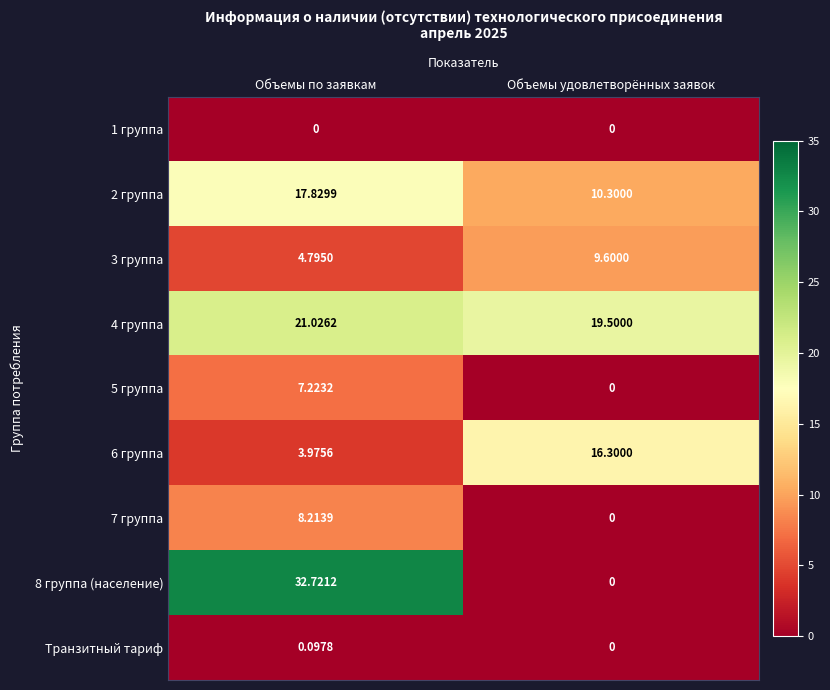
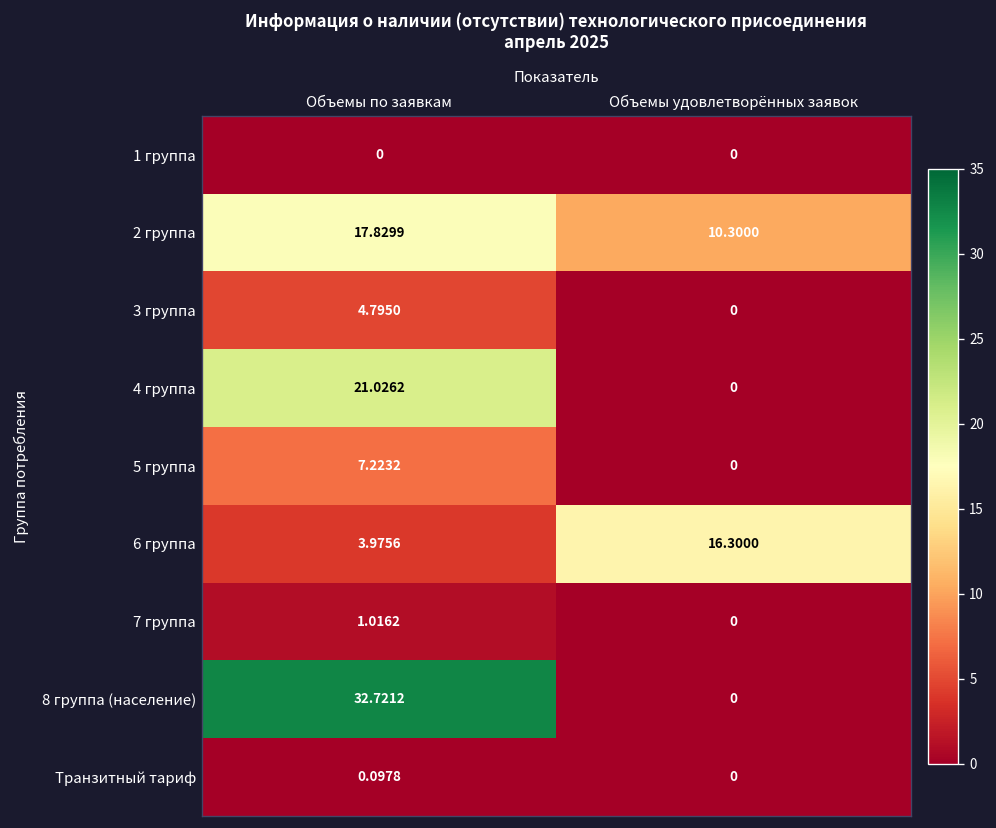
  {
    "1 группа": {
      "Объемы по заявкам": 0,
      "Объемы удовлетворённых заявок": 0
    },
    "2 группа": {
      "Объемы по заявкам": 17.8299,
      "Объемы удовлетворённых заявок": 10.3000
    },
    "3 группа": {
      "Объемы по заявкам": 4.7950,
-     "Объемы удовлетворённых заявок": 9.6000
+     "Объемы удовлетворённых заявок": 0
    },
    "4 группа": {
      "Объемы по заявкам": 21.0262,
-     "Объемы удовлетворённых заявок": 19.5000
+     "Объемы удовлетворённых заявок": 0
    },
    "5 группа": {
      "Объемы по заявкам": 7.2232,
      "Объемы удовлетворённых заявок": 0
    },
    "6 группа": {
      "Объемы по заявкам": 3.9756,
      "Объемы удовлетворённых заявок": 16.3000
    },
    "7 группа": {
-     "Объемы по заявкам": 8.2139,
+     "Объемы по заявкам": 1.0162,
      "Объемы удовлетворённых заявок": 0
    },
    "8 группа (население)": {
      "Объемы по заявкам": 32.7212,
      "Объемы удовлетворённых заявок": 0
    },
    "Транзитный тариф": {
      "Объемы по заявкам": 0.0978,
      "Объемы удовлетворённых заявок": 0
    }
  }
